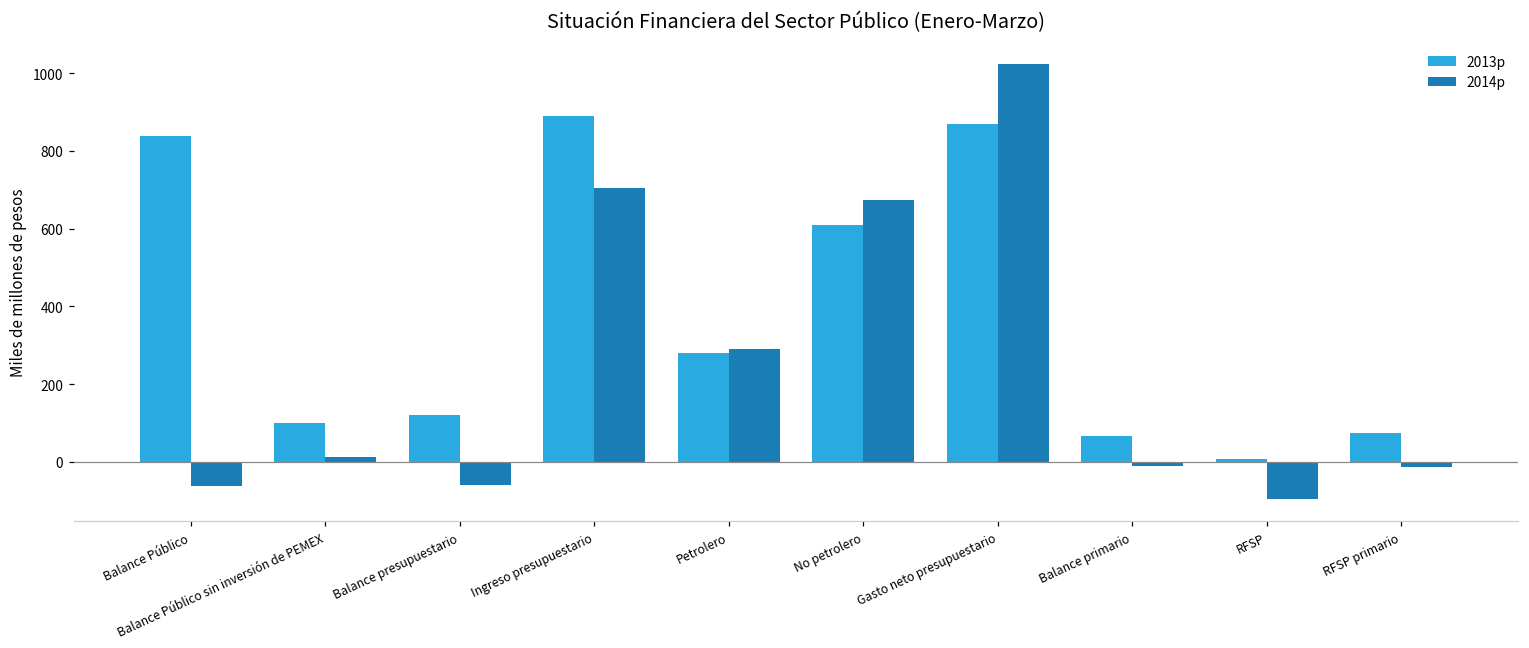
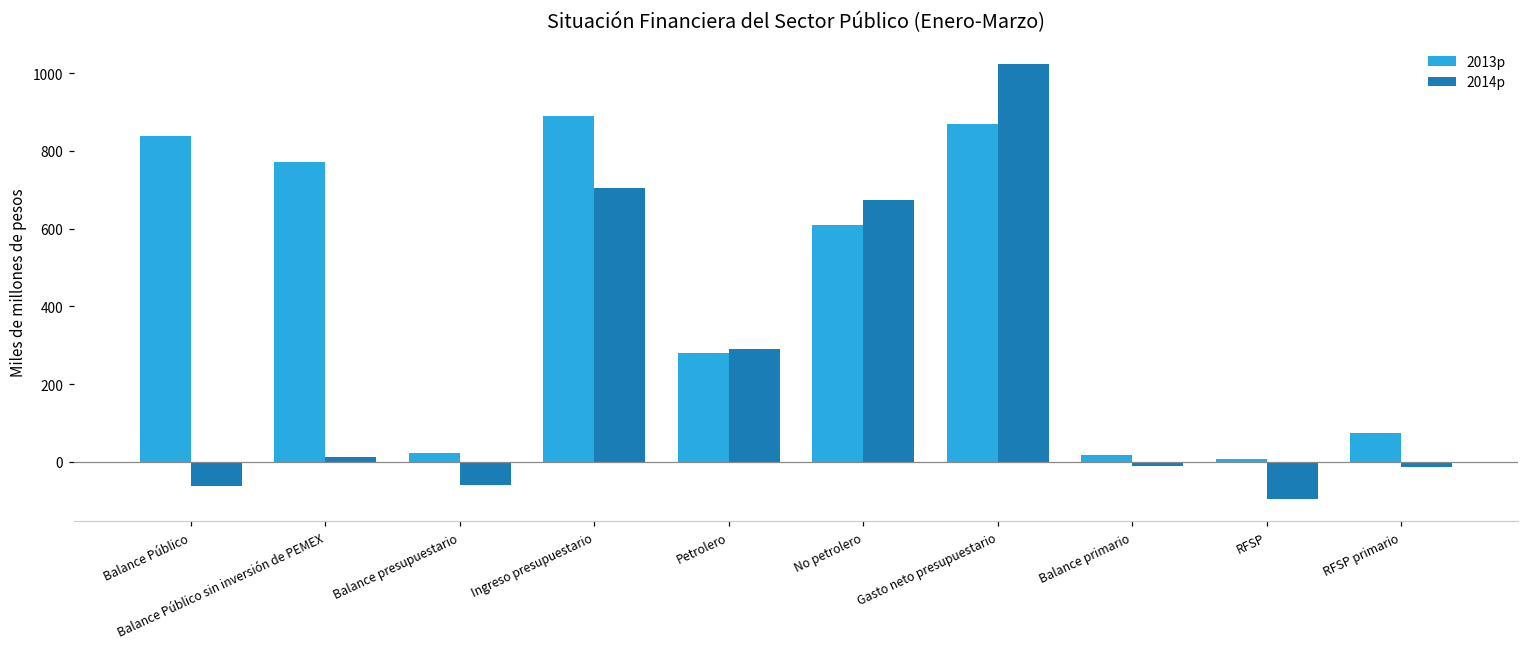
  {
    "2013p": {
      "Balance Público": 840,
-     "Balance Público sin inversión de PEMEX": 100,
-     "Balance presupuestario": 120,
+     "Balance Público sin inversión de PEMEX": 770,
+     "Balance presupuestario": 20,
      "Ingreso presupuestario": 890,
      "Petrolero": 280,
      "No petrolero": 610,
      "Gasto neto presupuestario": 870,
-     "Balance primario": 70,
+     "Balance primario": 20,
      "RFSP": 10,
      "RFSP primario": 70
    },
    "2014p": {
      "Balance Público": -60,
      "Balance Público sin inversión de PEMEX": 10,
      "Balance presupuestario": -60,
      "Ingreso presupuestario": 700,
      "Petrolero": 290,
      "No petrolero": 670,
      "Gasto neto presupuestario": 1020,
      "Balance primario": -10,
      "RFSP": -100,
      "RFSP primario": -10
    }
  }
